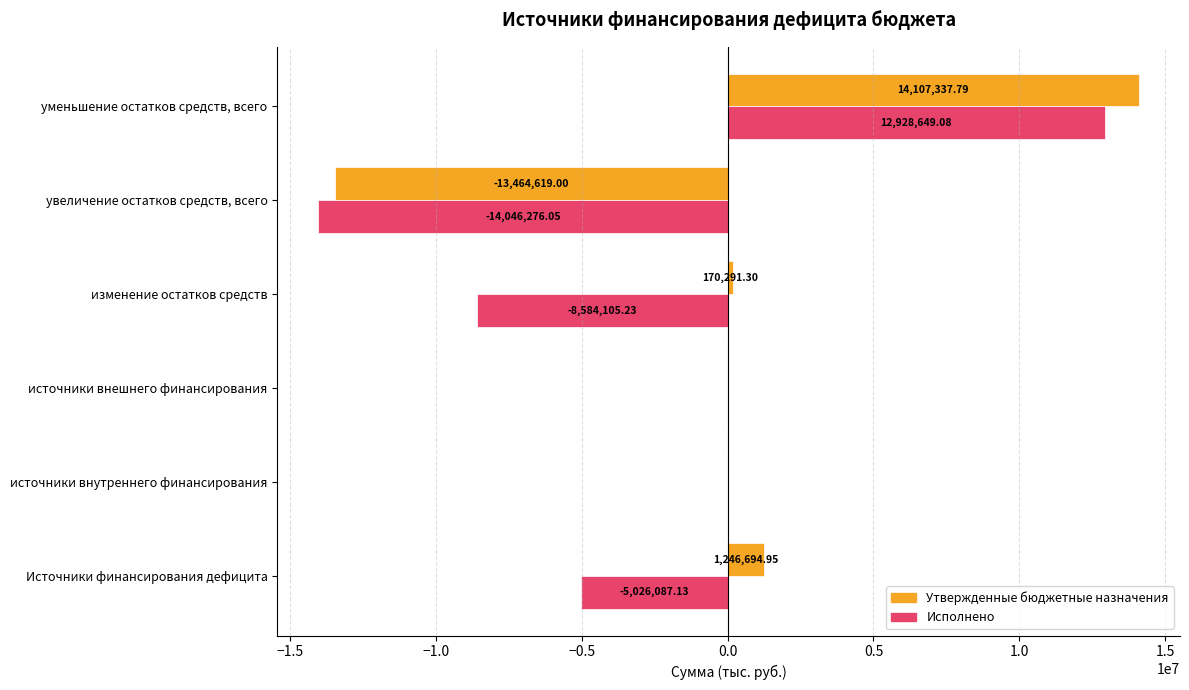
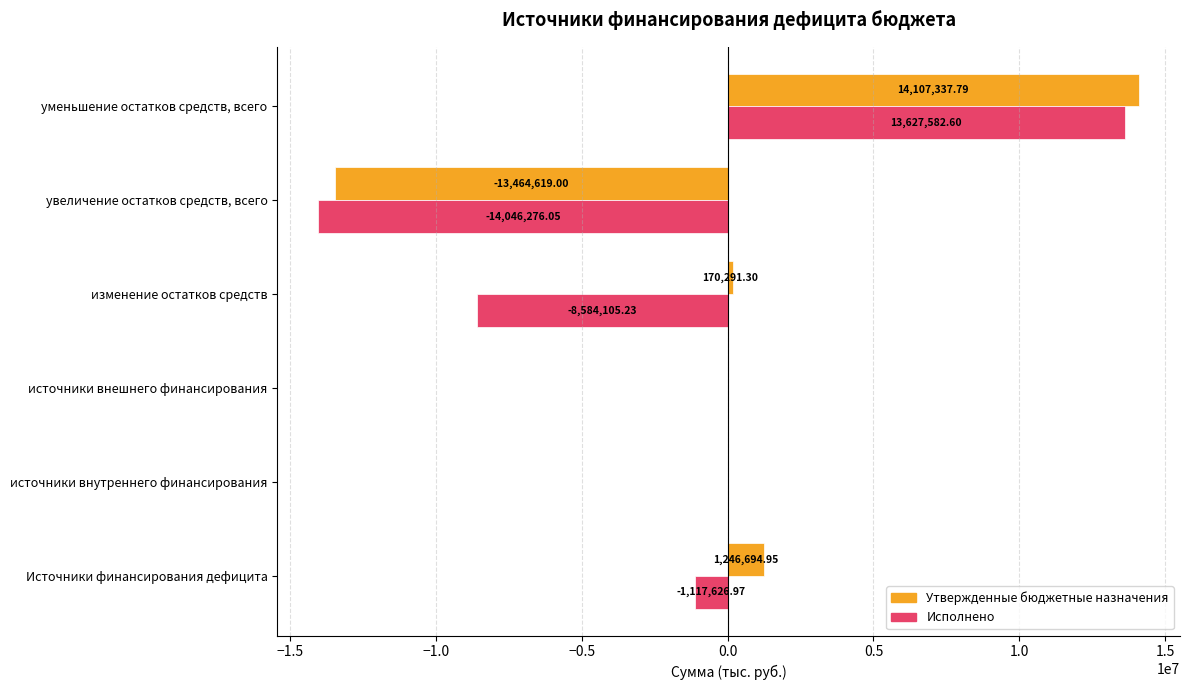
  {
    "Утвержденные бюджетные назначения": {
      "уменьшение остатков средств, всего": "14,107,337.79",
      "увеличение остатков средств, всего": "-13,464,619.00",
      "изменение остатков средств": "170,291.30",
      "Источники финансирования дефицита": "1,246,694.95"
    },
    "Исполнено": {
-     "уменьшение остатков средств, всего": "12,928,649.08",
+     "уменьшение остатков средств, всего": "13,627,582.60",
      "увеличение остатков средств, всего": "-14,046,276.05",
      "изменение остатков средств": "-8,584,105.23",
-     "Источники финансирования дефицита": "-5,026,087.13"
+     "Источники финансирования дефицита": "-1,117,626.97"
    }
  }
